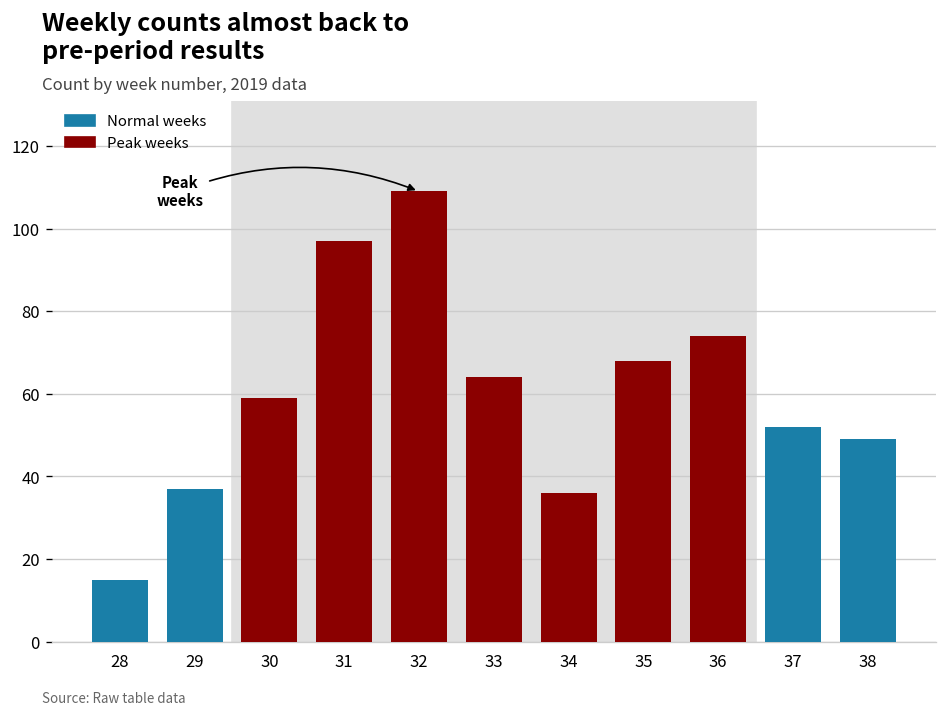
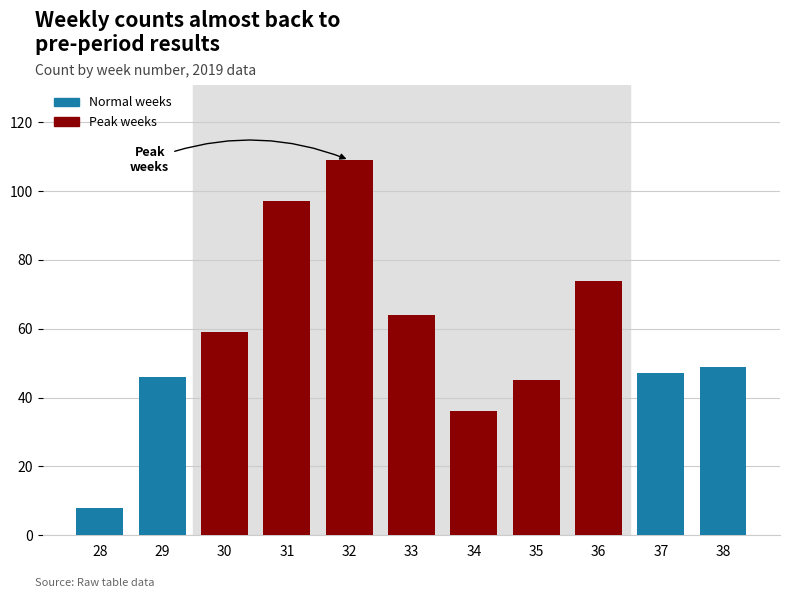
  {
-   "28": 15,
-   "29": 37,
+   "28": 8,
+   "29": 46,
    "30": 59,
    "31": 97,
    "32": 109,
    "33": 64,
    "34": 36,
-   "35": 68,
+   "35": 45,
    "36": 74,
-   "37": 52,
+   "37": 47,
    "38": 49
  }
